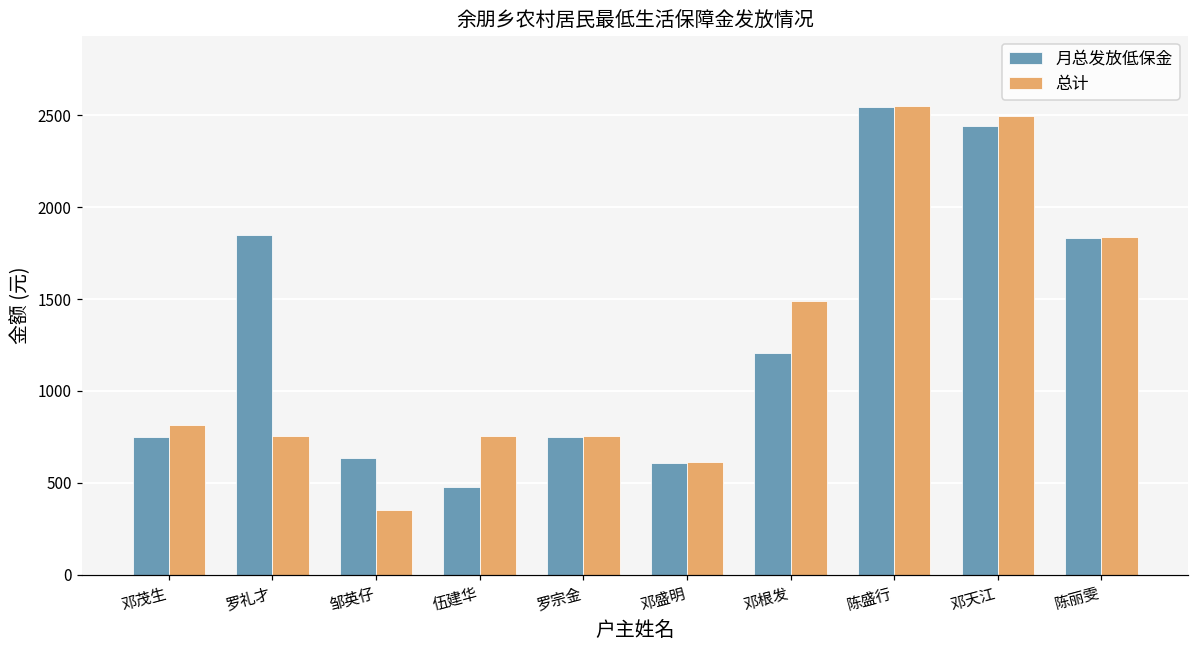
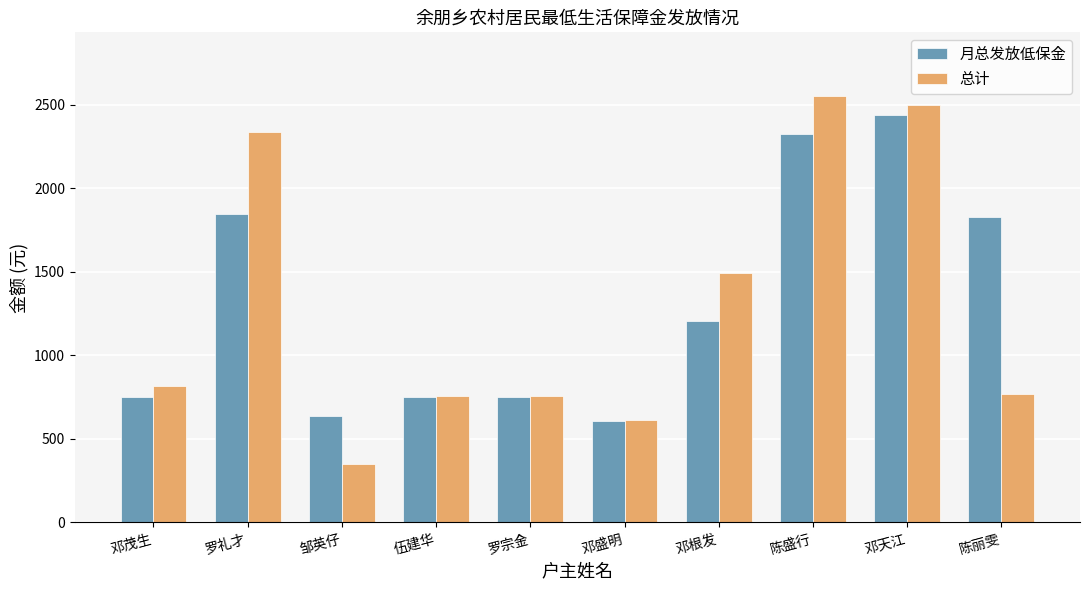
  {
    "月总发放低保金": {
      "邓茂生": 750,
      "罗礼才": 1850,
      "邹英仔": 640,
-     "伍建华": 480,
+     "伍建华": 750,
      "罗宗金": 750,
      "邓盛明": 610,
      "邓根发": 1210,
-     "陈盛行": 2540,
+     "陈盛行": 2330,
      "邓天江": 2440,
      "陈丽雯": 1830
    },
    "总计": {
      "邓茂生": 810,
-     "罗礼才": 750,
+     "罗礼才": 2340,
      "邹英仔": 350,
      "伍建华": 750,
      "罗宗金": 750,
      "邓盛明": 610,
      "邓根发": 1490,
      "陈盛行": 2550,
      "邓天江": 2500,
-     "陈丽雯": 1840
+     "陈丽雯": 770
    }
  }
